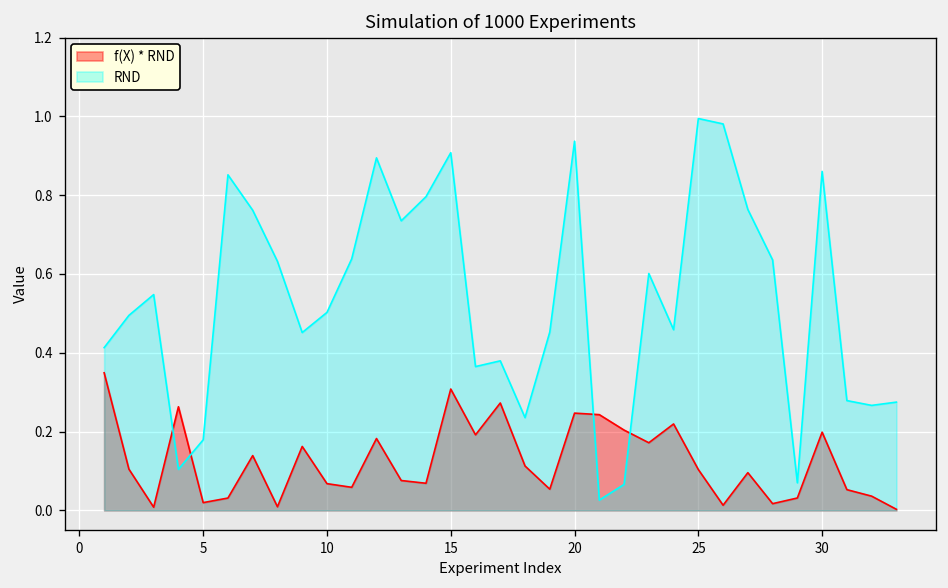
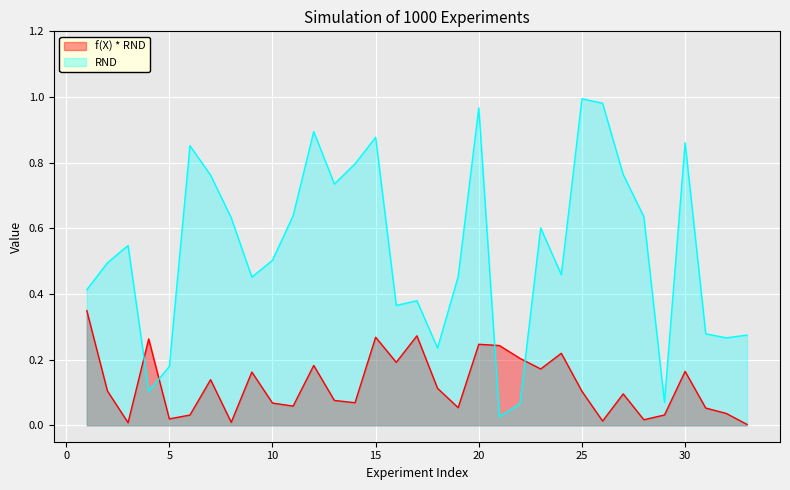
  {
    "f(X) * RND": {
      "5": 0.02,
      "10": 0.07,
-     "15": 0.31,
+     "15": 0.27,
      "20": 0.25,
      "25": 0.10,
-     "30": 0.20
+     "30": 0.16
    },
    "RND": {
      "5": 0.18,
      "10": 0.50,
-     "15": 0.91,
-     "20": 0.94,
+     "15": 0.88,
+     "20": 0.97,
      "25": 0.99,
      "30": 0.86
    }
  }
